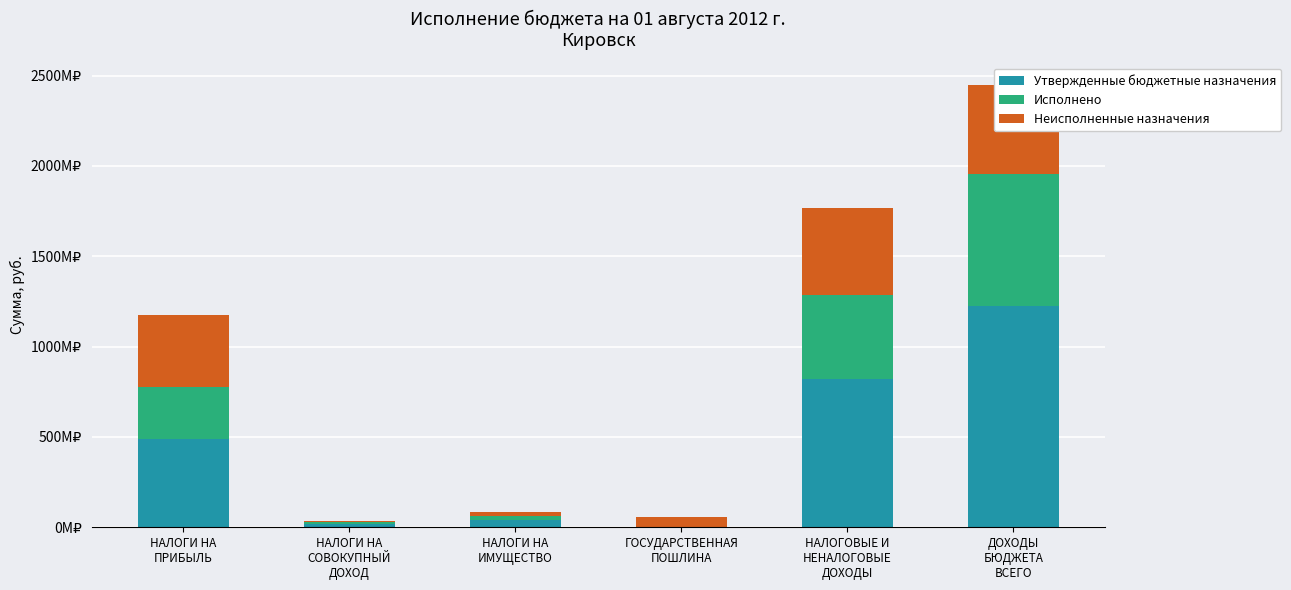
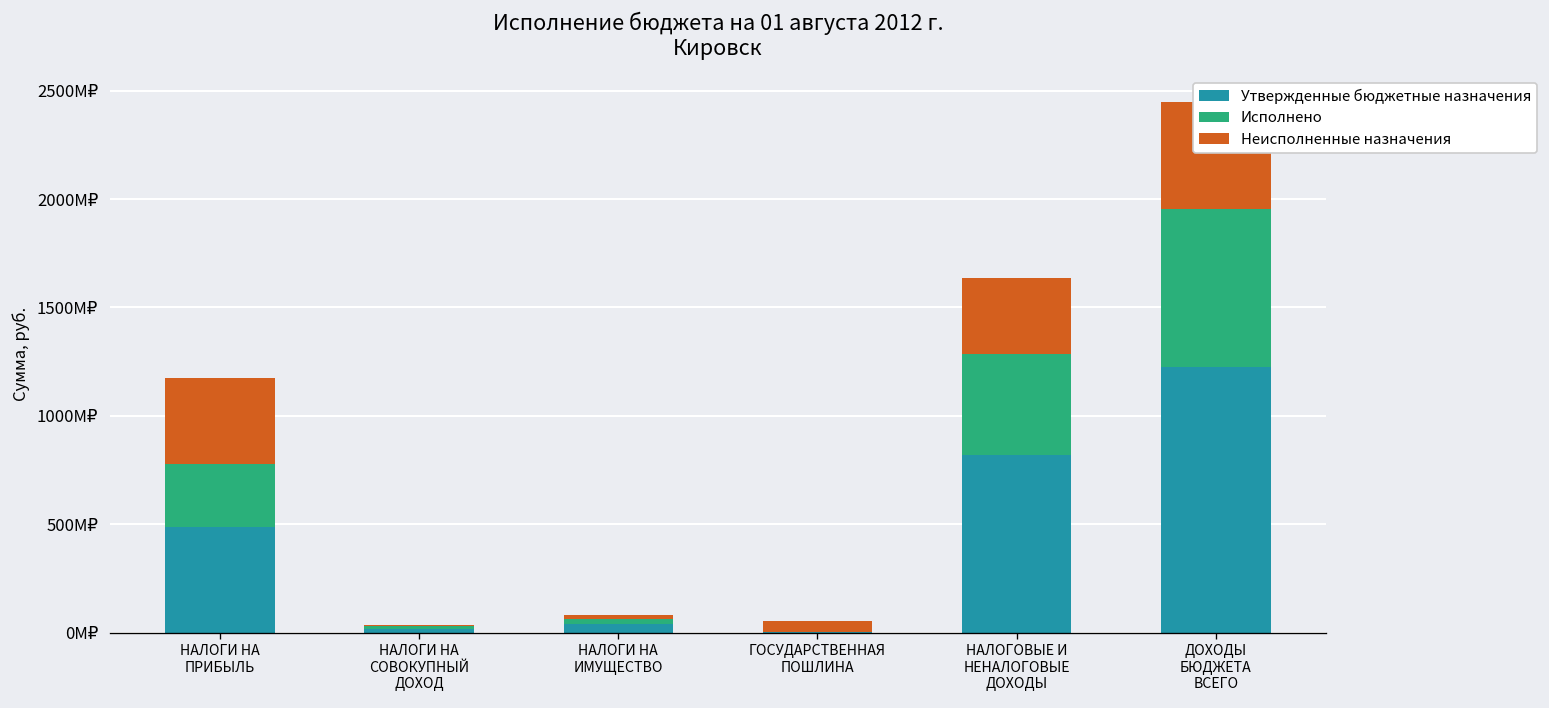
  {
    "Неисполненные назначения": {
      "НАЛОГИ НА ПРИБЫЛЬ": "390M₽",
      "НАЛОГИ НА ИМУЩЕСТВО": "20M₽",
      "ГОСУДАРСТВЕННАЯ ПОШЛИНА": "50M₽",
-     "НАЛОГОВЫЕ И НЕНАЛОГОВЫЕ ДОХОДЫ": "480M₽"
+     "НАЛОГОВЫЕ И НЕНАЛОГОВЫЕ ДОХОДЫ": "350M₽"
    }
  }
